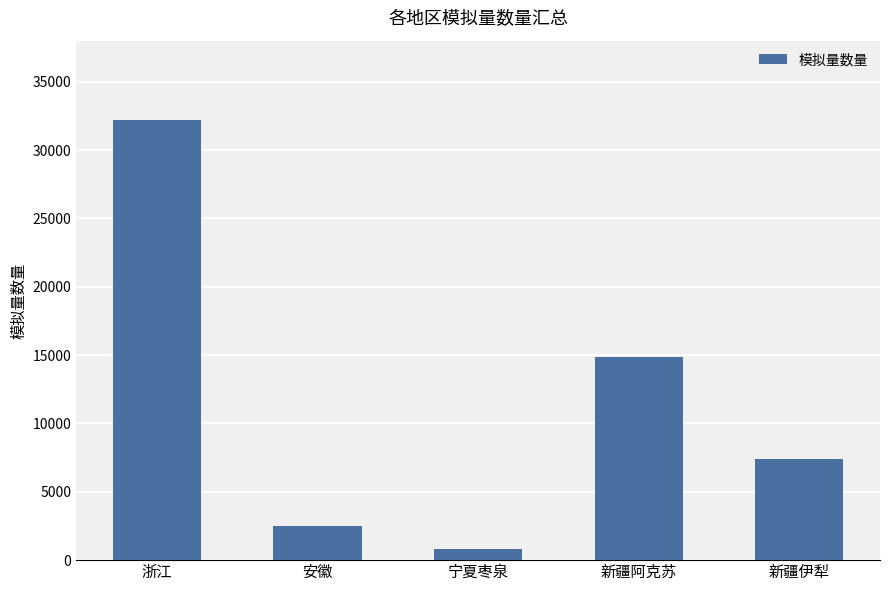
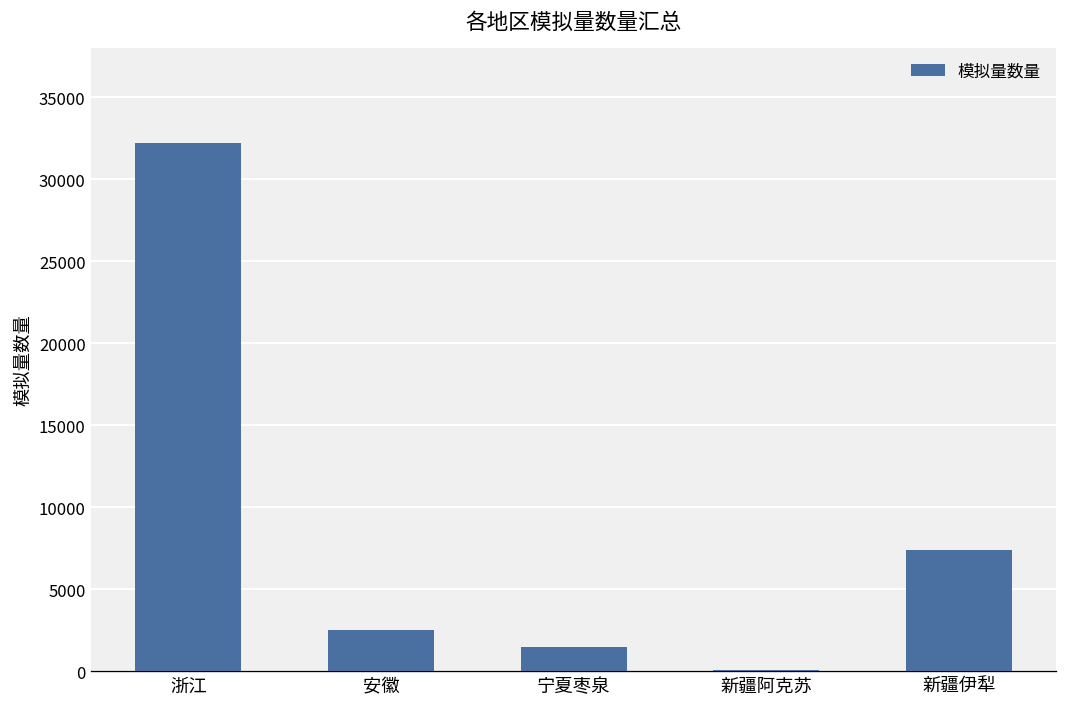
  {
    "浙江": 32200,
    "安徽": 2500,
-   "宁夏枣泉": 800,
-   "新疆阿克苏": 14800,
+   "宁夏枣泉": 1500,
+   "新疆阿克苏": 100,
    "新疆伊犁": 7400
  }
